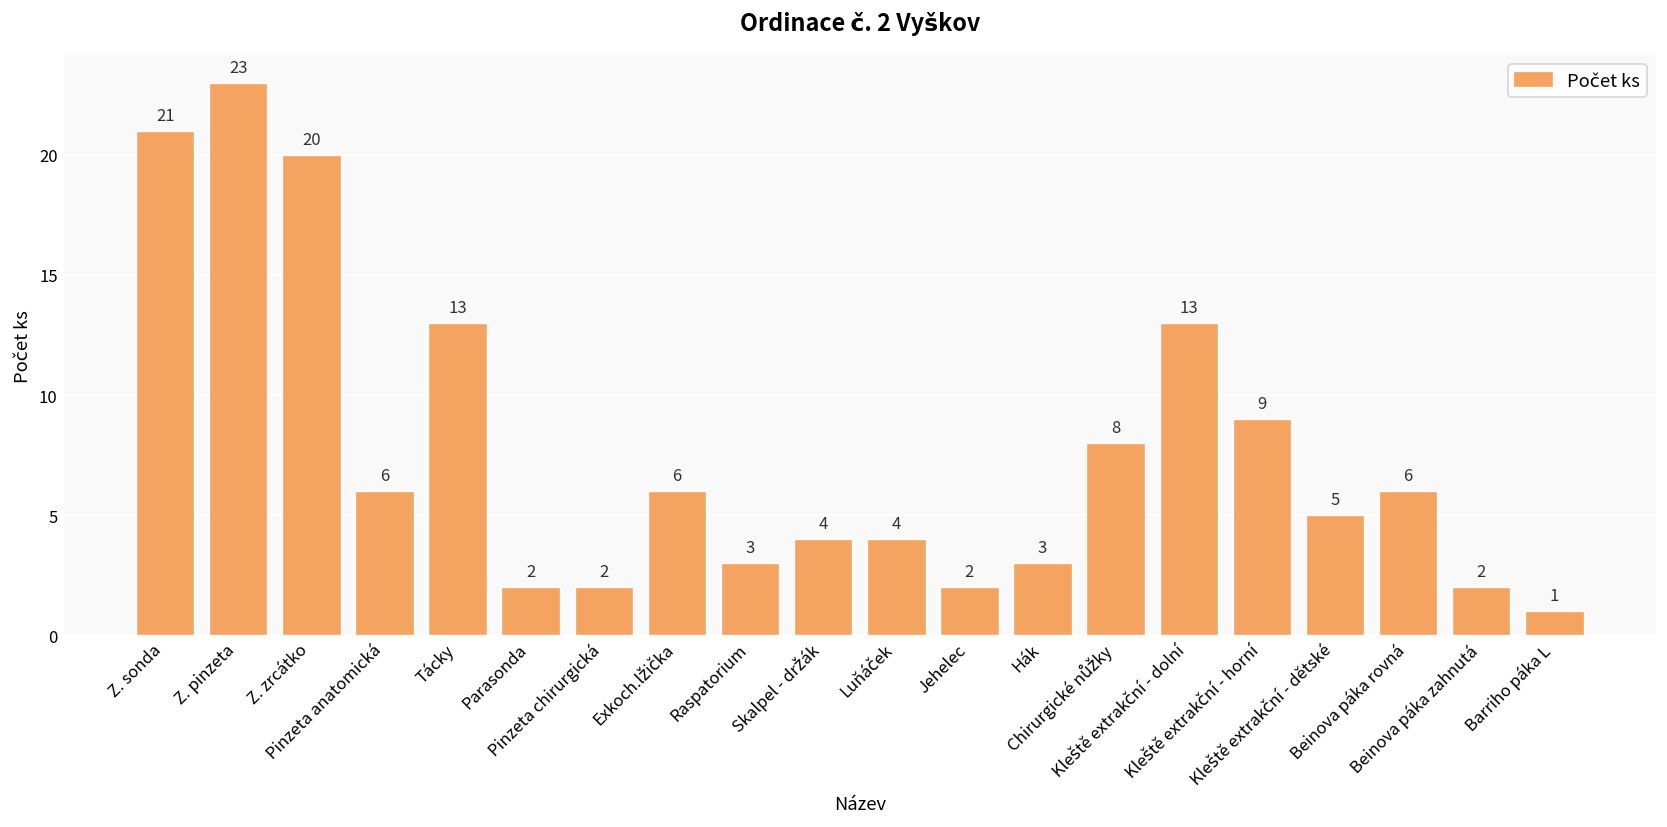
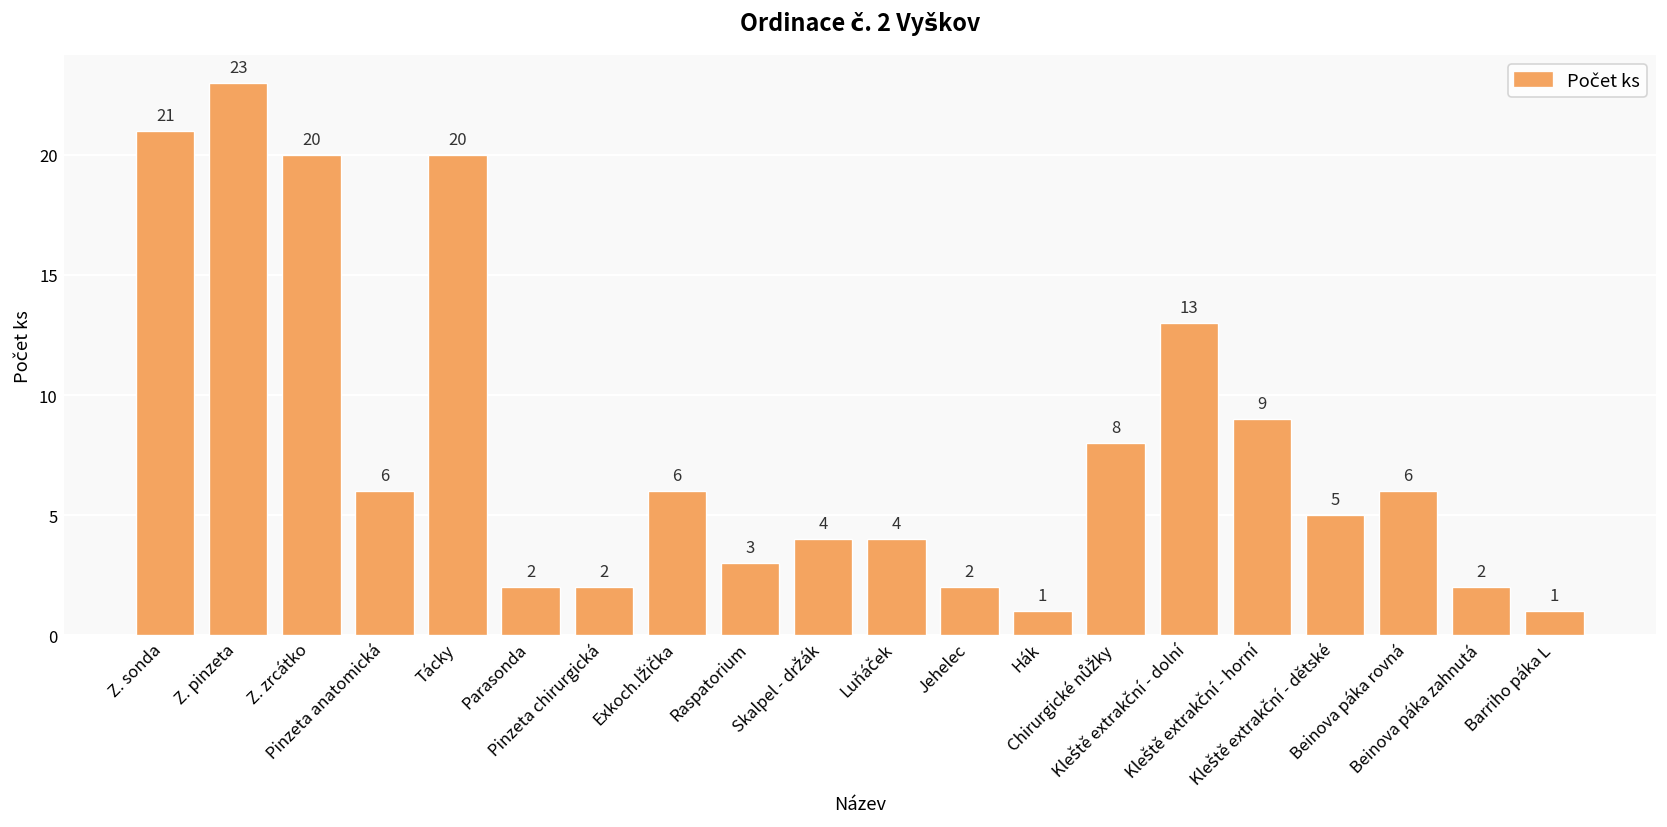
  {
    "Z. sonda": 21,
    "Z. pinzeta": 23,
    "Z. zrcátko": 20,
    "Pinzeta anatomická": 6,
-   "Tácky": 13,
+   "Tácky": 20,
    "Parasonda": 2,
    "Pinzeta chirurgická": 2,
    "Exkoch.lžička": 6,
    "Raspatorium": 3,
    "Skalpel - držák": 4,
    "Luňáček": 4,
    "Jehelec": 2,
-   "Hák": 3,
+   "Hák": 1,
    "Chirurgické nůžky": 8,
    "Kleště extrakční - dolní": 13,
    "Kleště extrakční - horní": 9,
    "Kleště extrakční - dětské": 5,
    "Beinova páka rovná": 6,
    "Beinova páka zahnutá": 2,
    "Barriho páka L": 1
  }
